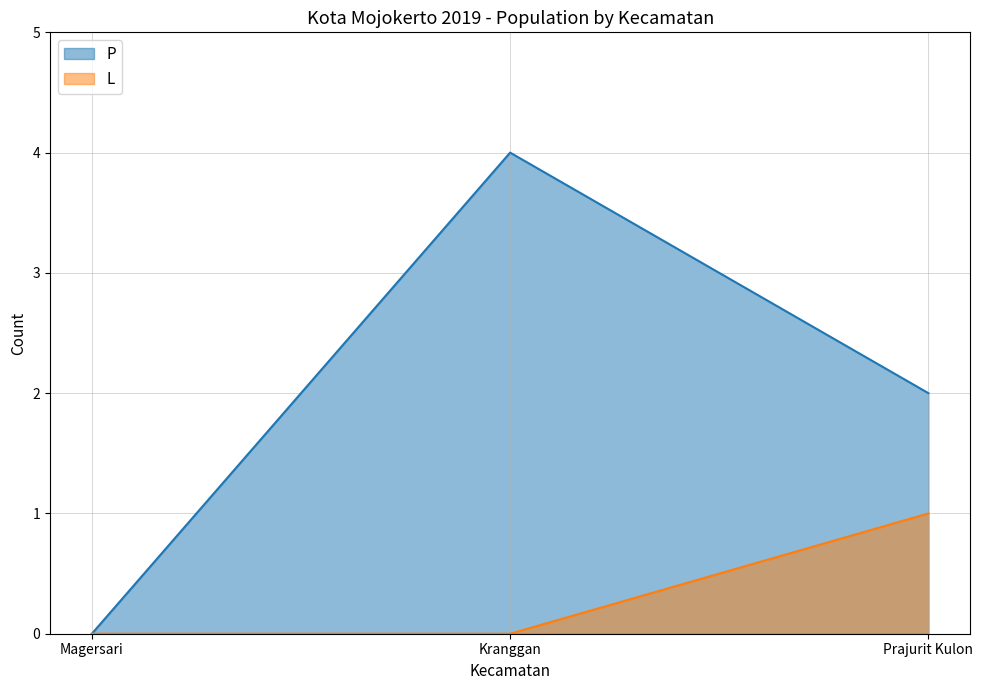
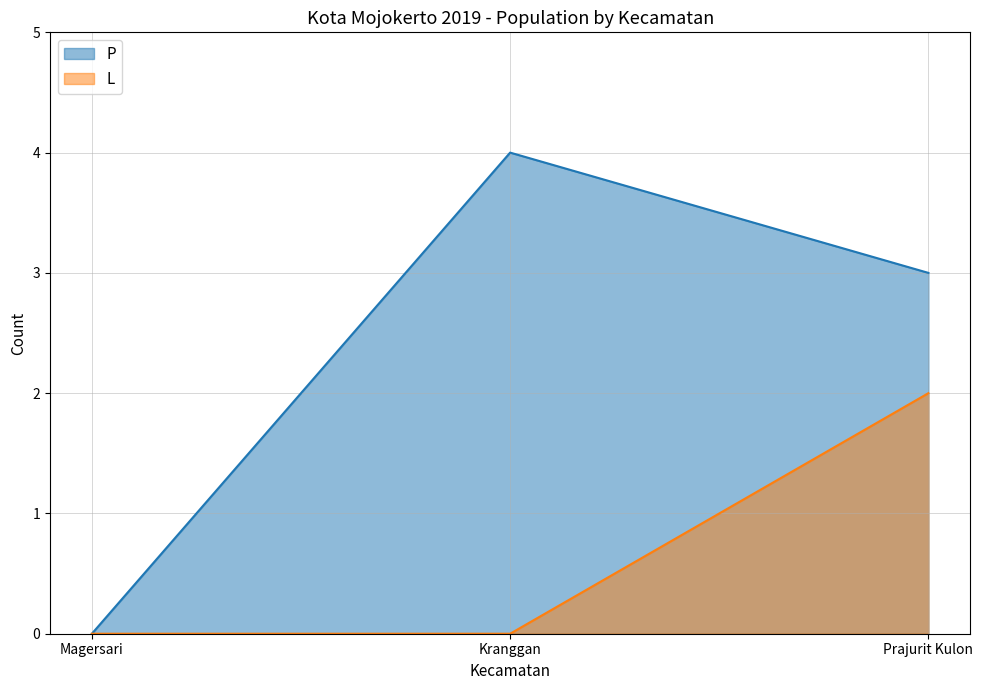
  {
    "P": {
      "Kranggan": 4,
-     "Prajurit Kulon": 2
+     "Prajurit Kulon": 3
    },
    "L": {
      "Kranggan": 0,
-     "Prajurit Kulon": 1
+     "Prajurit Kulon": 2
    }
  }
